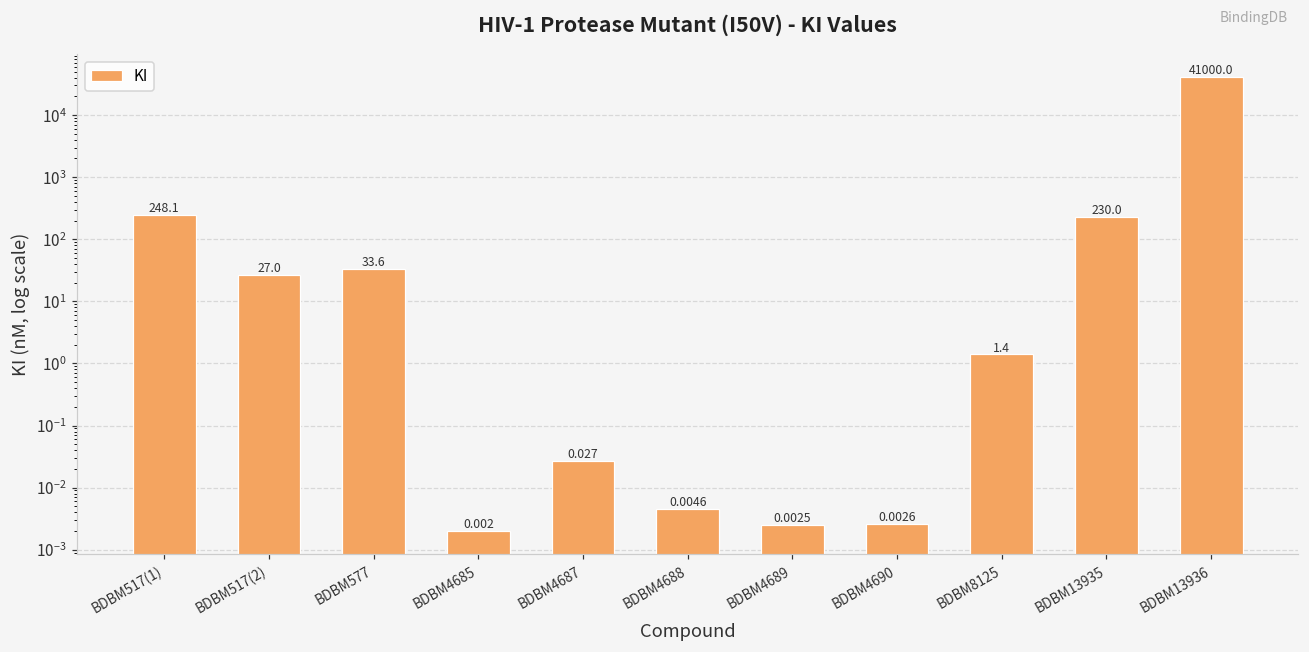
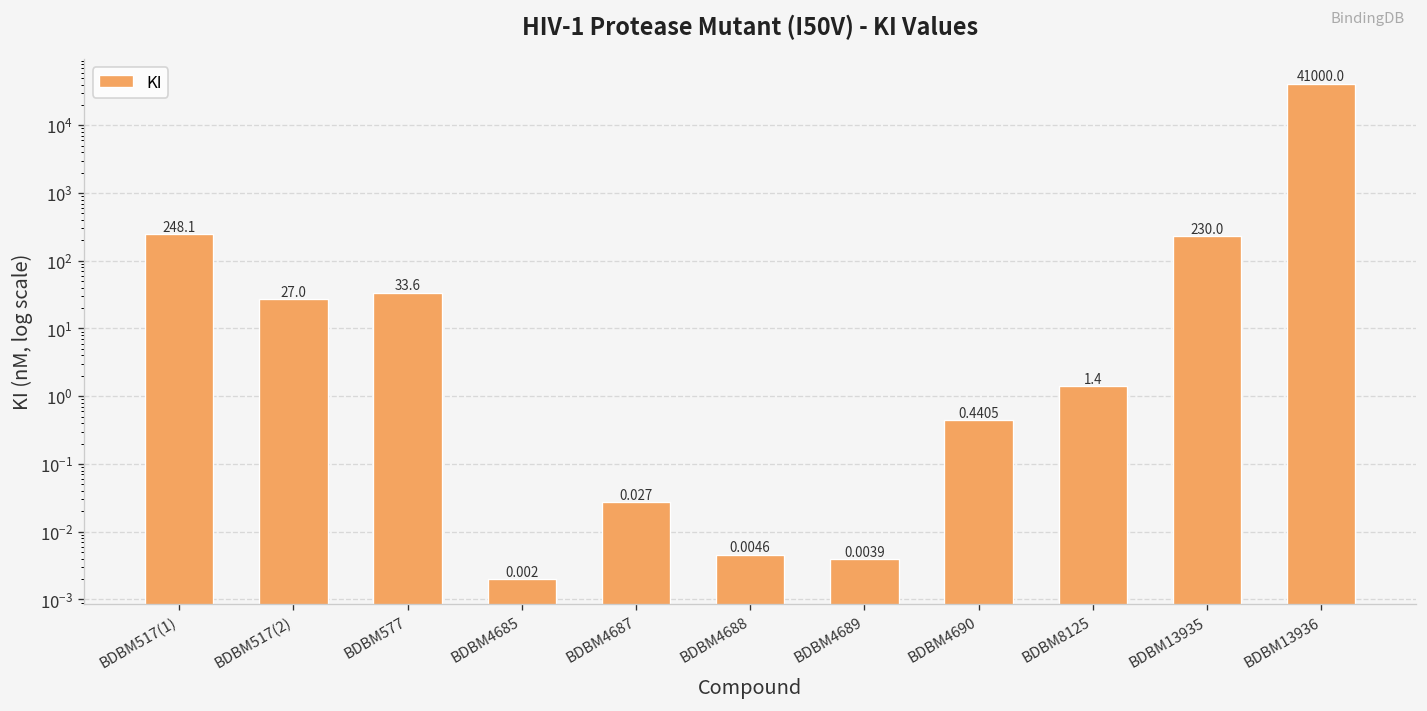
  {
    "BDBM517(1)": 248.1,
    "BDBM517(2)": 27.0,
    "BDBM577": 33.6,
    "BDBM4685": 0.002,
    "BDBM4687": 0.027,
    "BDBM4688": 0.0046,
-   "BDBM4689": 0.0025,
-   "BDBM4690": 0.0026,
+   "BDBM4689": 0.0039,
+   "BDBM4690": 0.4405,
    "BDBM8125": 1.4,
    "BDBM13935": 230.0,
    "BDBM13936": 41000.0
  }
